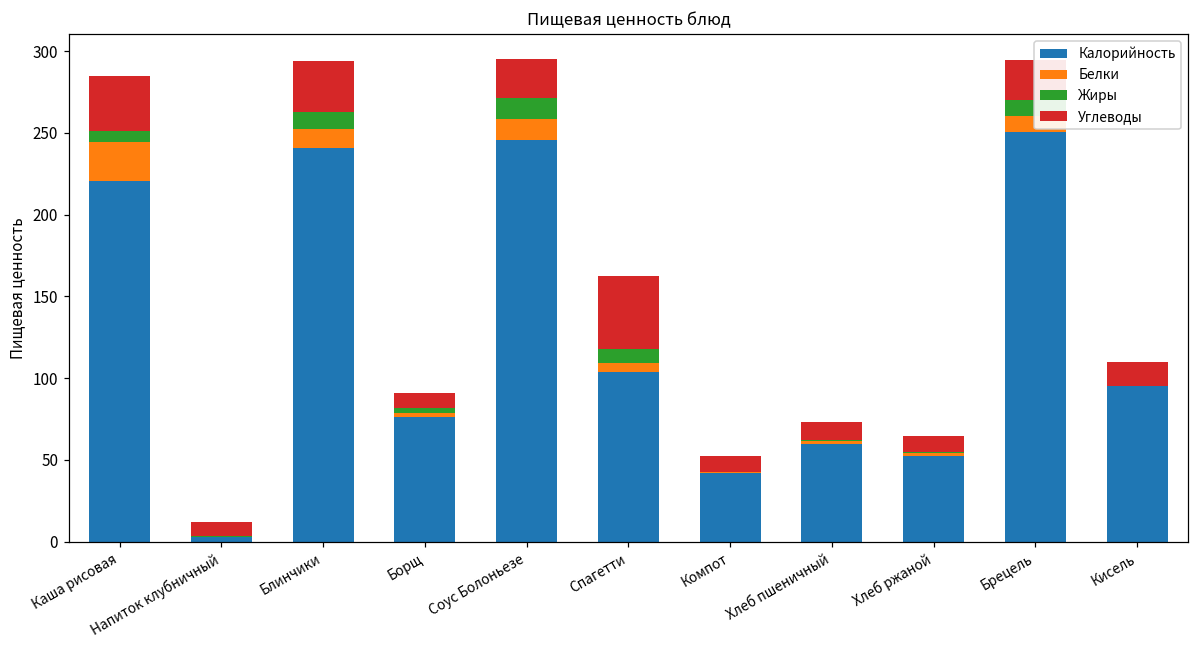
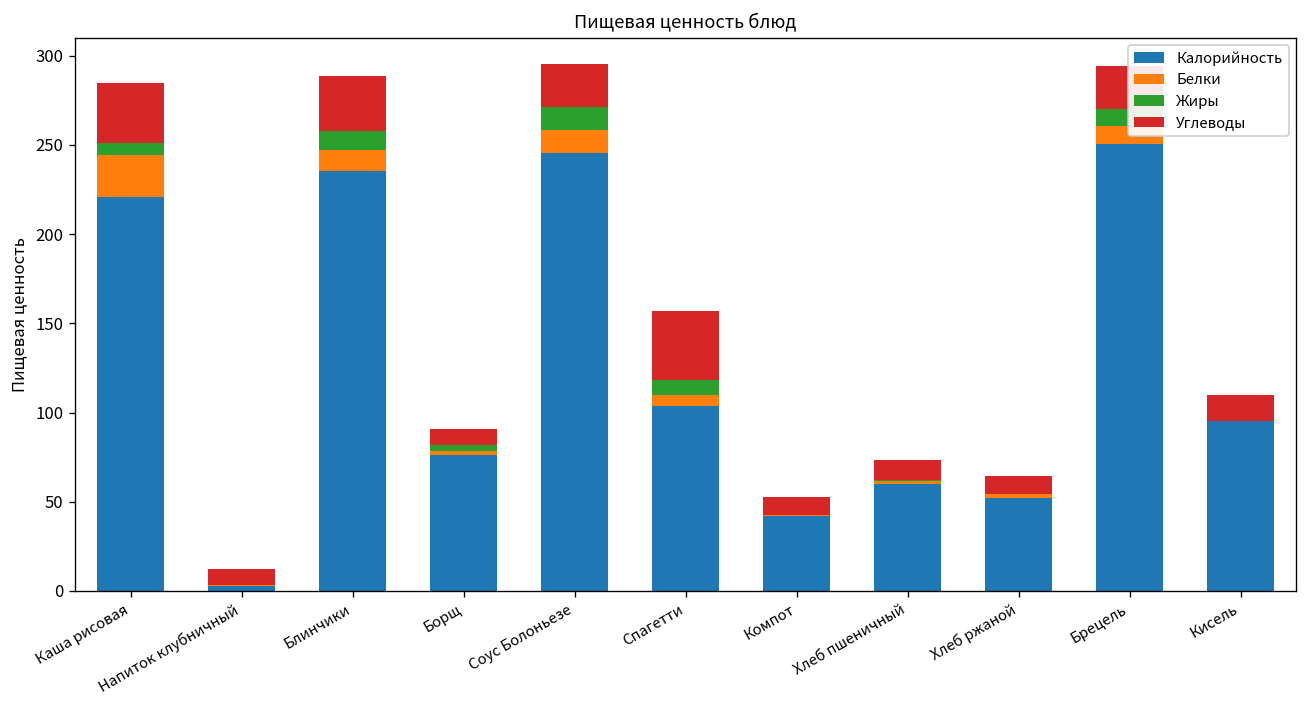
  {
    "Калорийность": {
      "Каша рисовая": 221,
      "Напиток клубничный": 3,
-     "Блинчики": 241,
+     "Блинчики": 235,
      "Борщ": 76,
      "Соус Болоньезе": 246,
      "Спагетти": 104,
      "Компот": 42,
      "Хлеб пшеничный": 60,
      "Хлеб ржаной": 52,
      "Брецель": 250,
      "Кисель": 95
    },
    "Белки": {
      "Каша рисовая": 23,
      "Блинчики": 12,
      "Борщ": 2,
      "Соус Болоньезе": 13,
      "Спагетти": 6,
      "Хлеб пшеничный": 2,
      "Хлеб ржаной": 2,
      "Кисель": 0
    },
    "Жиры": {
      "Каша рисовая": 7,
      "Блинчики": 11,
      "Борщ": 4,
      "Соус Болоньезе": 13,
      "Спагетти": 9,
      "Кисель": 0
    },
    "Углеводы": {
      "Каша рисовая": 33,
      "Напиток клубничный": 9,
      "Блинчики": 31,
      "Борщ": 9,
      "Соус Болоньезе": 24,
-     "Спагетти": 45,
+     "Спагетти": 39,
      "Компот": 10,
      "Хлеб пшеничный": 11,
      "Хлеб ржаной": 10,
      "Кисель": 15
    }
  }
